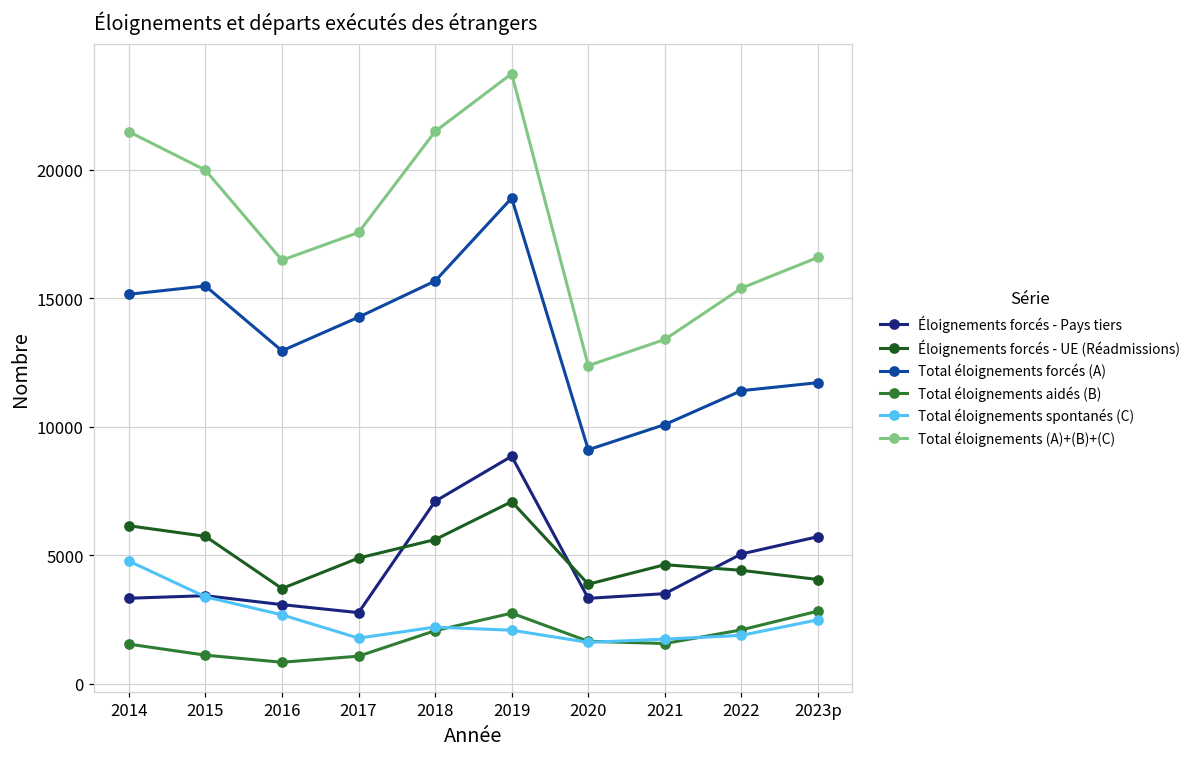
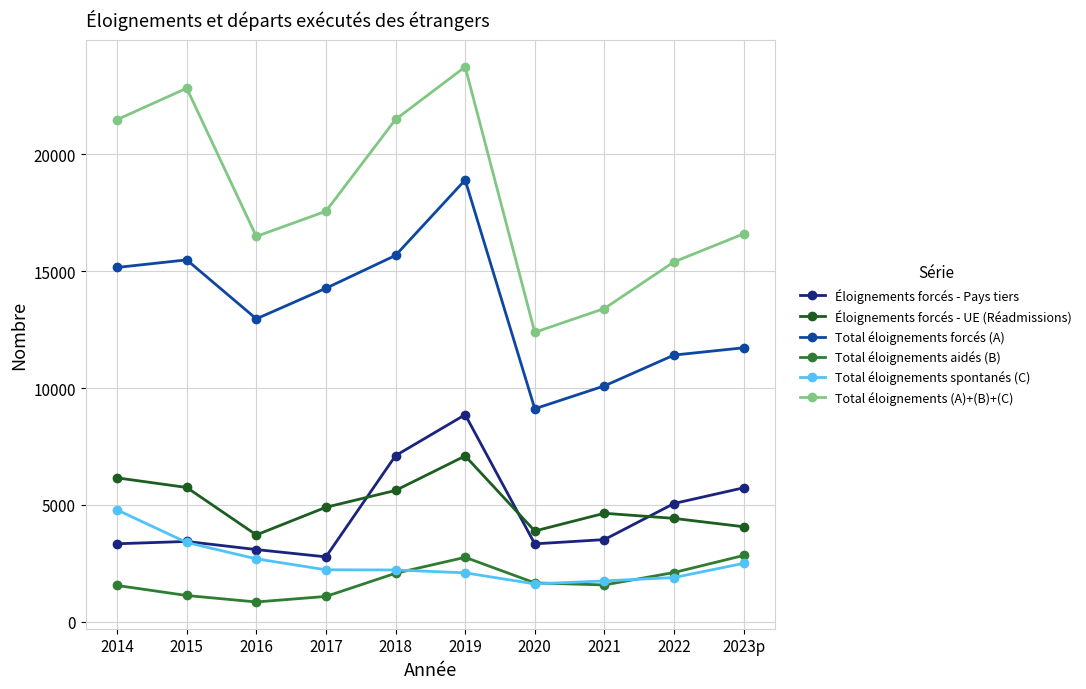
  {
    "Total éloignements spontanés (C)": {
      "2014": 4800,
      "2016": 2700,
-     "2017": 1800,
+     "2017": 2200,
      "2018": 2200,
      "2019": 2100,
      "2021": 1700,
      "2022": 1900,
      "2023p": 2500
    },
    "Total éloignements (A)+(B)+(C)": {
      "2014": 21500,
-     "2015": 20000,
+     "2015": 22800,
      "2016": 16500,
      "2017": 17600,
      "2018": 21500,
      "2019": 23700,
      "2020": 12400,
      "2021": 13400,
      "2022": 15400,
      "2023p": 16600
    }
  }
